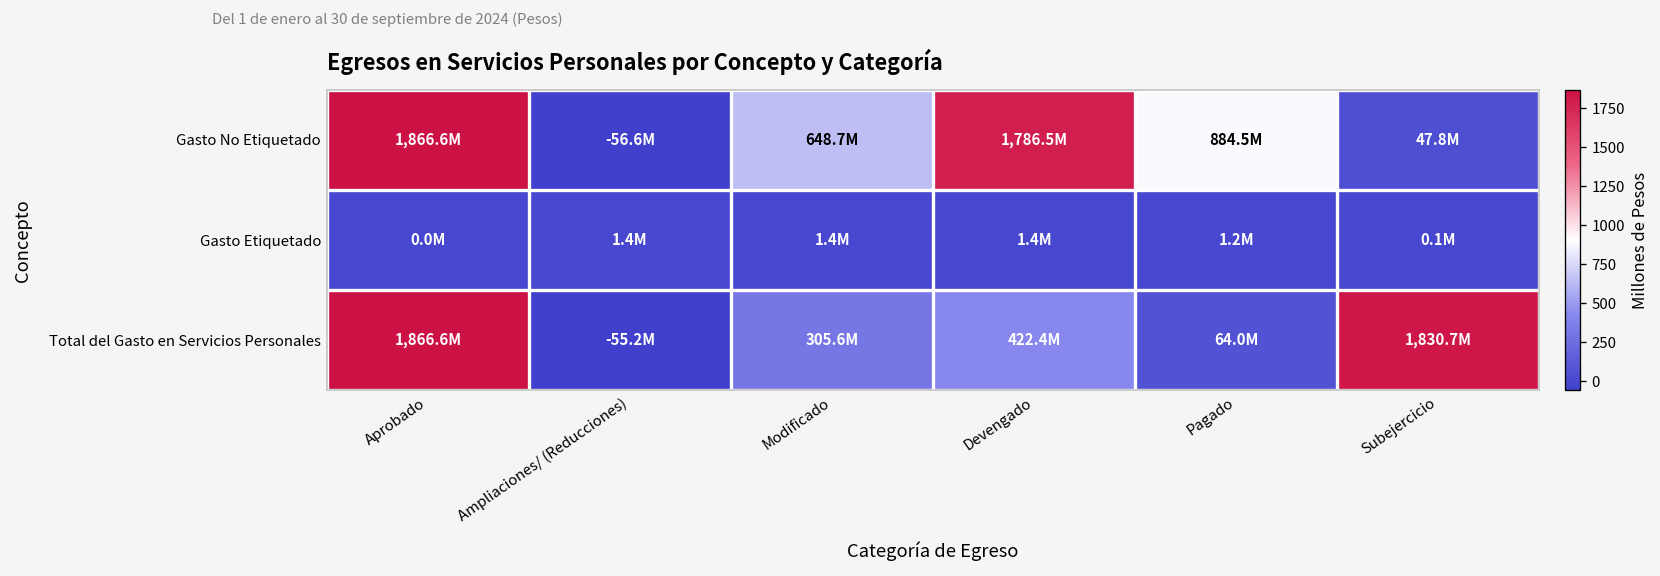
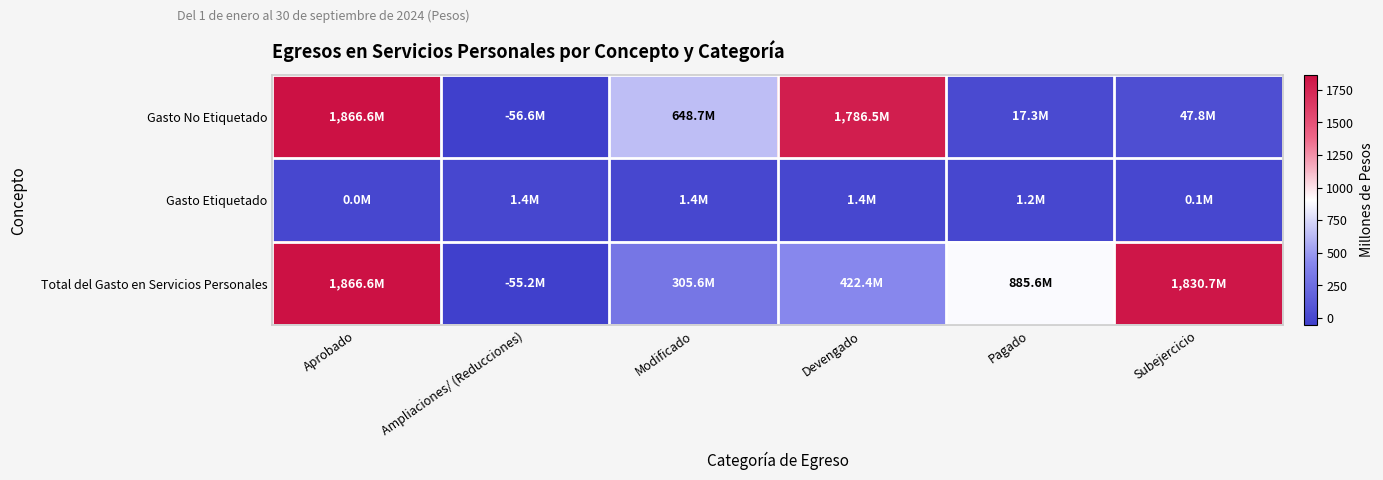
  {
    "Gasto No Etiquetado": {
      "Aprobado": "1,866.6M",
      "Ampliaciones/ (Reducciones)": "-56.6M",
      "Modificado": "648.7M",
      "Devengado": "1,786.5M",
-     "Pagado": "884.5M",
+     "Pagado": "17.3M",
      "Subejercicio": "47.8M"
    },
    "Gasto Etiquetado": {
      "Aprobado": "0.0M",
      "Ampliaciones/ (Reducciones)": "1.4M",
      "Modificado": "1.4M",
      "Devengado": "1.4M",
      "Pagado": "1.2M",
      "Subejercicio": "0.1M"
    },
    "Total del Gasto en Servicios Personales": {
      "Aprobado": "1,866.6M",
      "Ampliaciones/ (Reducciones)": "-55.2M",
      "Modificado": "305.6M",
      "Devengado": "422.4M",
-     "Pagado": "64.0M",
+     "Pagado": "885.6M",
      "Subejercicio": "1,830.7M"
    }
  }
